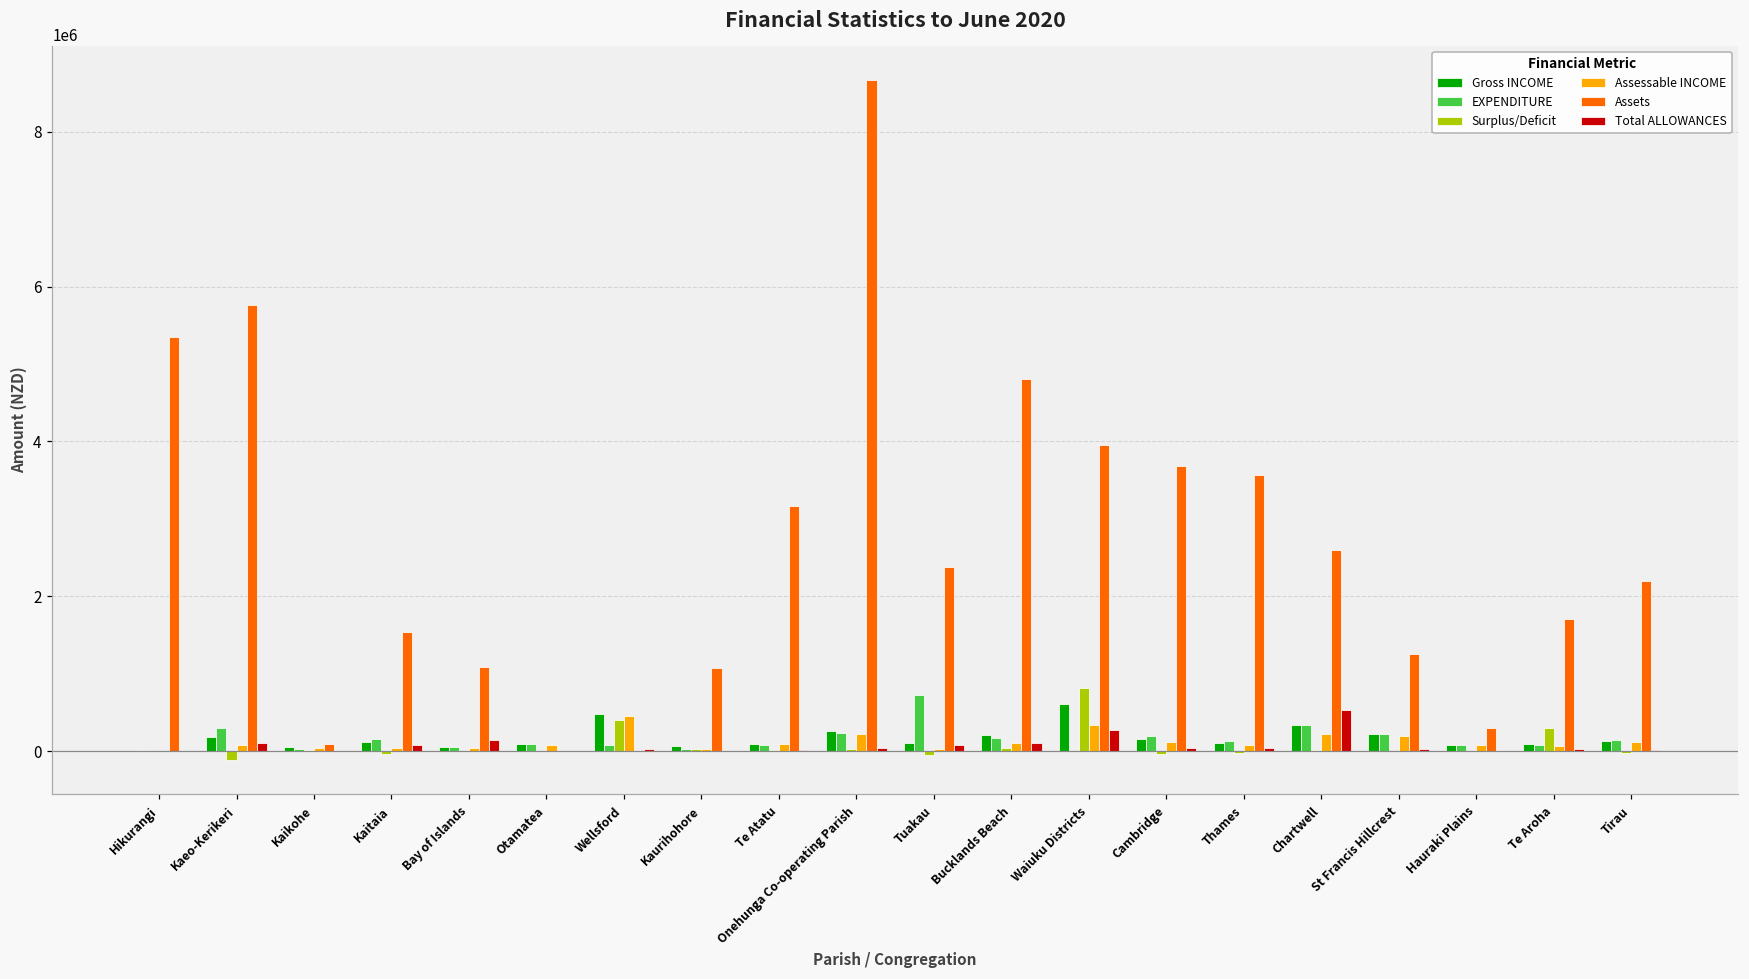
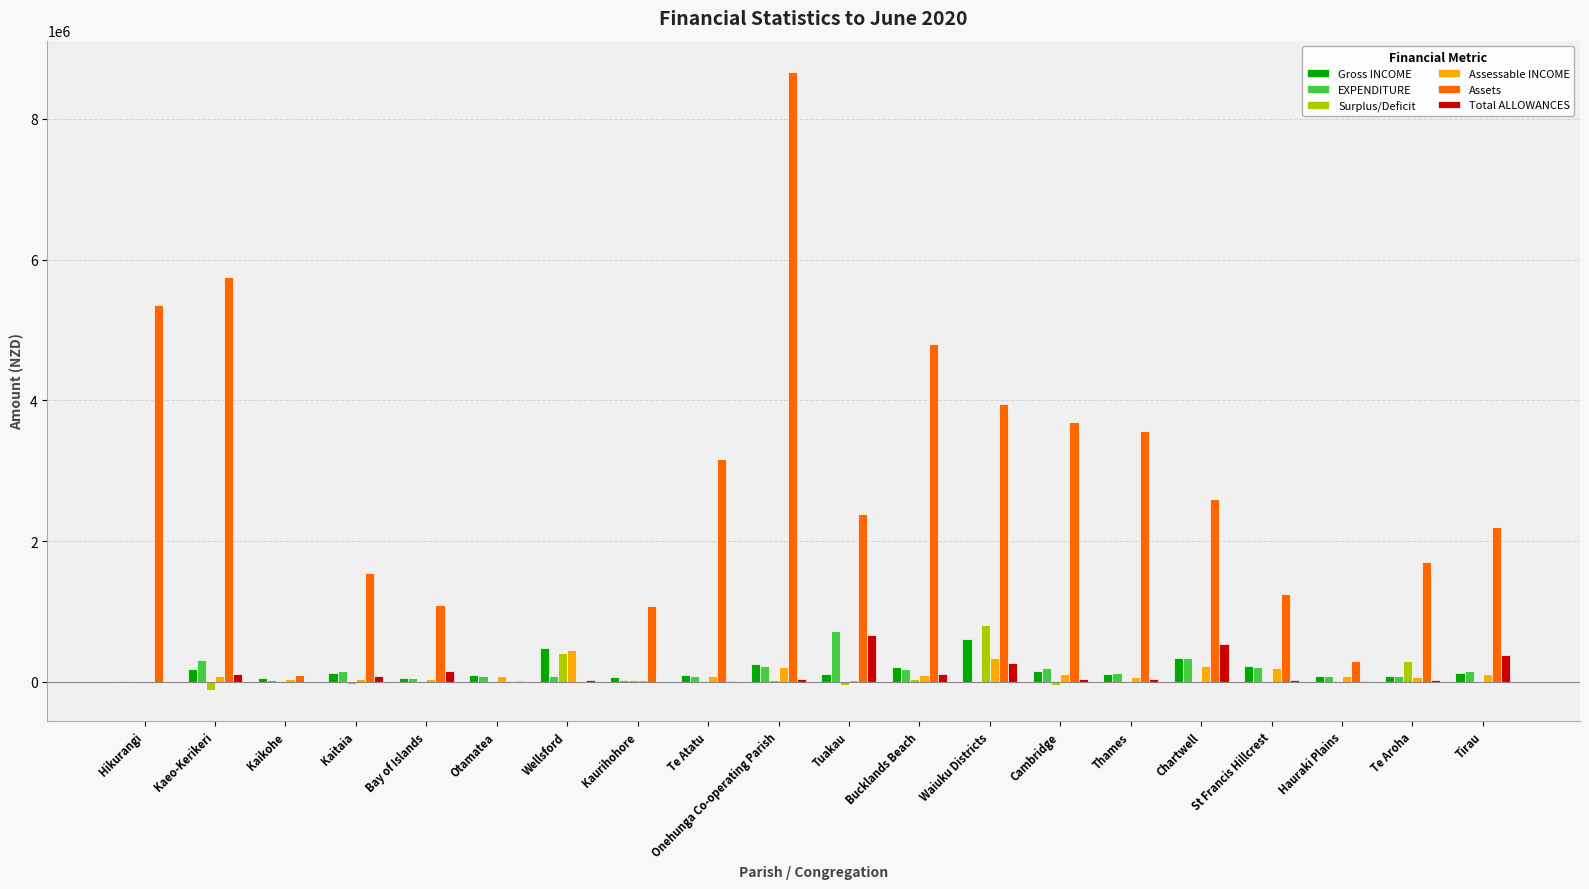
  {
    "Gross INCOME": {
      "Kaeo-Kerikeri": 200000,
      "Kaikohe": 0,
      "Kaitaia": 100000,
      "Bay of Islands": 100000,
      "Otamatea": 100000,
      "Wellsford": 500000,
      "Kaurihohore": 100000,
      "Te Atatu": 100000,
      "Onehunga Co-operating Parish": 300000,
      "Tuakau": 100000,
      "Bucklands Beach": 200000,
      "Waiuku Districts": 600000,
      "Cambridge": 200000,
      "Thames": 100000,
      "Chartwell": 300000,
      "St Francis Hillcrest": 200000,
      "Hauraki Plains": 100000,
      "Te Aroha": 100000,
      "Tirau": 100000
    },
    "EXPENDITURE": {
      "Kaeo-Kerikeri": 300000,
      "Kaitaia": 200000,
      "Bay of Islands": 0,
      "Otamatea": 100000,
      "Wellsford": 100000,
      "Te Atatu": 100000,
      "Onehunga Co-operating Parish": 200000,
      "Tuakau": 700000,
      "Bucklands Beach": 200000,
      "Cambridge": 200000,
      "Thames": 100000,
      "Chartwell": 300000,
      "St Francis Hillcrest": 200000,
      "Hauraki Plains": 100000,
      "Te Aroha": 100000,
      "Tirau": 100000
    },
    "Surplus/Deficit": {
      "Kaeo-Kerikeri": -100000,
      "Wellsford": 400000,
      "Tuakau": 0,
      "Waiuku Districts": 800000,
      "Cambridge": 0,
      "Te Aroha": 300000
    },
    "Assessable INCOME": {
      "Kaeo-Kerikeri": 100000,
      "Kaikohe": 0,
      "Kaitaia": 0,
      "Bay of Islands": 0,
      "Otamatea": 100000,
      "Wellsford": 500000,
      "Te Atatu": 100000,
      "Onehunga Co-operating Parish": 200000,
      "Bucklands Beach": 100000,
      "Waiuku Districts": 300000,
      "Cambridge": 100000,
      "Thames": 100000,
      "Chartwell": 200000,
      "St Francis Hillcrest": 200000,
      "Hauraki Plains": 100000,
      "Te Aroha": 100000,
      "Tirau": 100000
    },
    "Assets": {
      "Hikurangi": 5400000,
      "Kaeo-Kerikeri": 5800000,
      "Kaikohe": 100000,
      "Kaitaia": 1500000,
      "Bay of Islands": 1100000,
      "Otamatea": 0,
      "Kaurihohore": 1100000,
      "Te Atatu": 3200000,
      "Onehunga Co-operating Parish": 8700000,
      "Tuakau": 2400000,
      "Bucklands Beach": 4800000,
      "Waiuku Districts": 3900000,
      "Cambridge": 3700000,
      "Thames": 3600000,
      "Chartwell": 2600000,
      "St Francis Hillcrest": 1300000,
      "Hauraki Plains": 300000,
      "Te Aroha": 1700000,
      "Tirau": 2200000
    },
    "Total ALLOWANCES": {
      "Kaeo-Kerikeri": 100000,
      "Kaitaia": 100000,
      "Bay of Islands": 100000,
      "Kaurihohore": 0,
      "Onehunga Co-operating Parish": 0,
-     "Tuakau": 100000,
+     "Tuakau": 700000,
      "Bucklands Beach": 100000,
      "Waiuku Districts": 300000,
      "Thames": 0,
      "Chartwell": 500000,
-     "Tirau": 0
+     "Tirau": 400000
    }
  }
